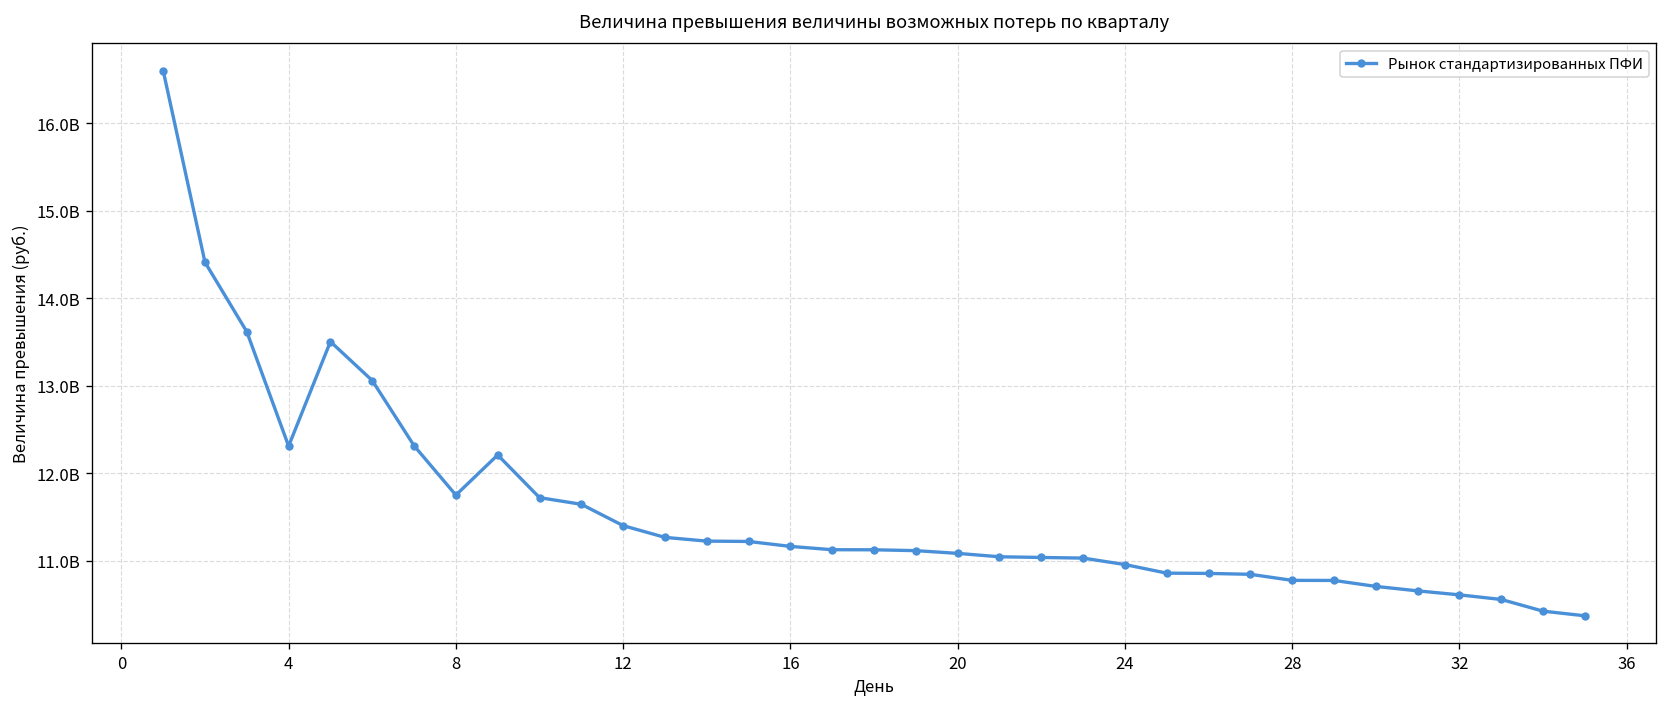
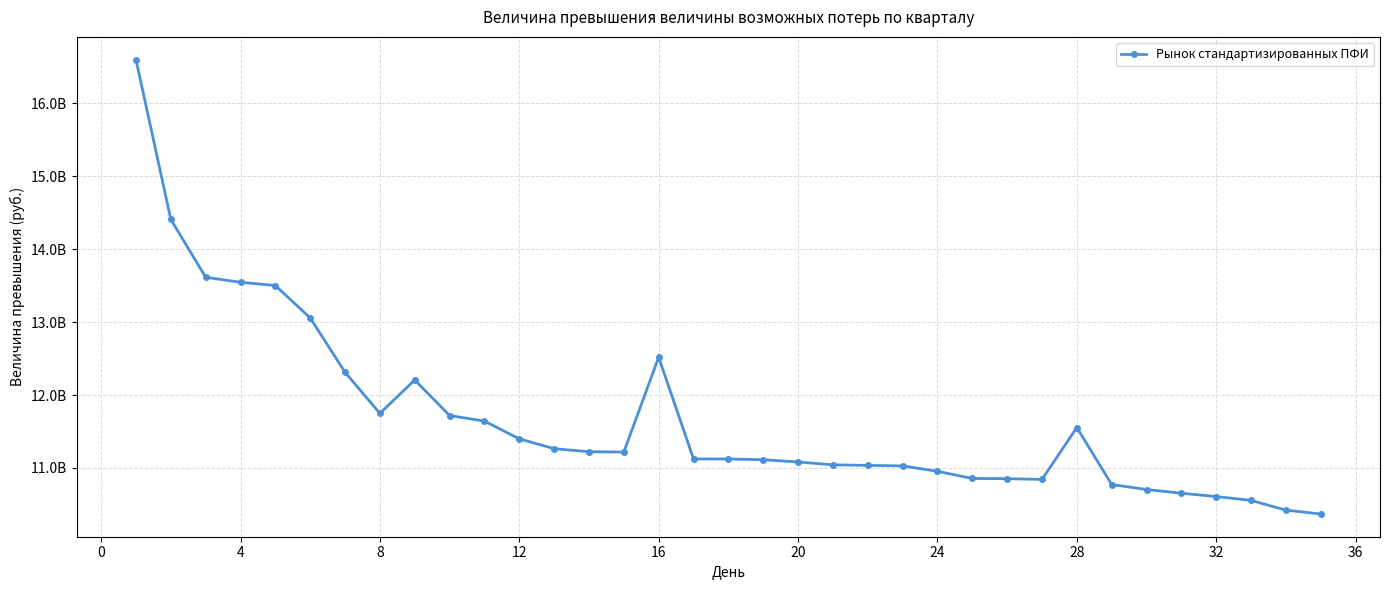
  {
-   "4": 12300000000,
+   "4": 13500000000,
    "8": 11700000000,
    "12": 11400000000,
-   "16": 11200000000,
+   "16": 12500000000,
    "20": 11100000000,
    "24": 11000000000,
-   "28": 10800000000,
+   "28": 11600000000,
    "32": 10600000000
  }
